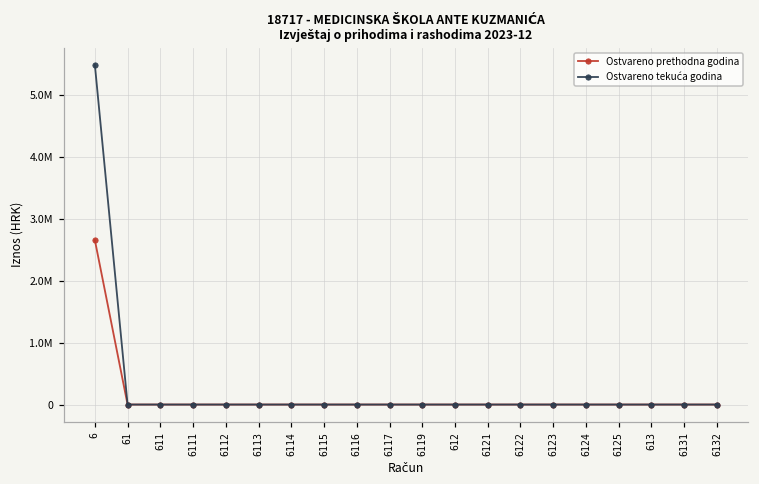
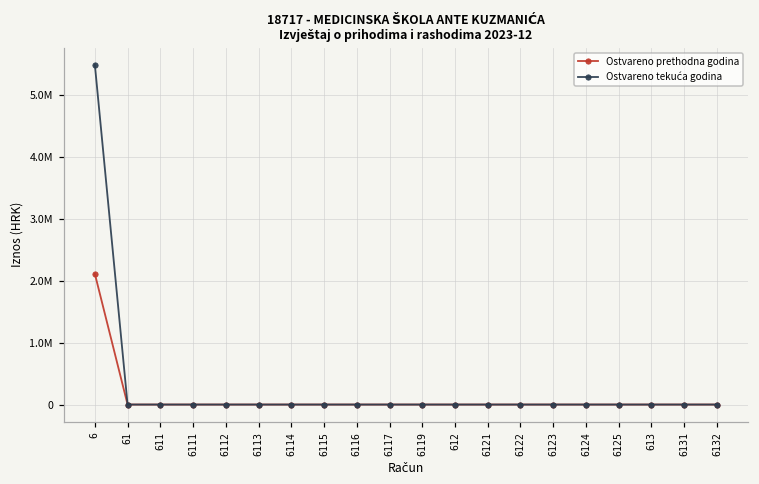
  {
    "Ostvareno prethodna godina": {
-     "6": 2700000
+     "6": 2100000
    },
    "Ostvareno tekuća godina": {
      "6": 5500000
    }
  }
